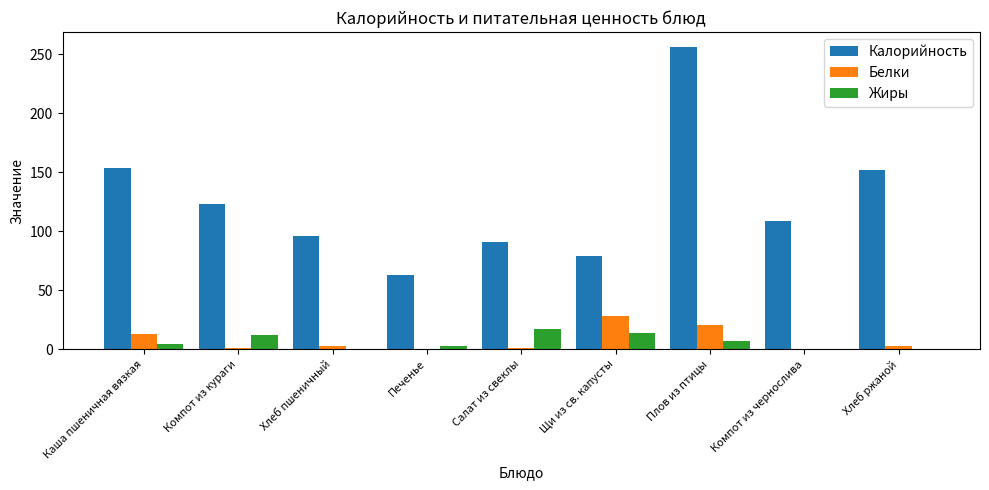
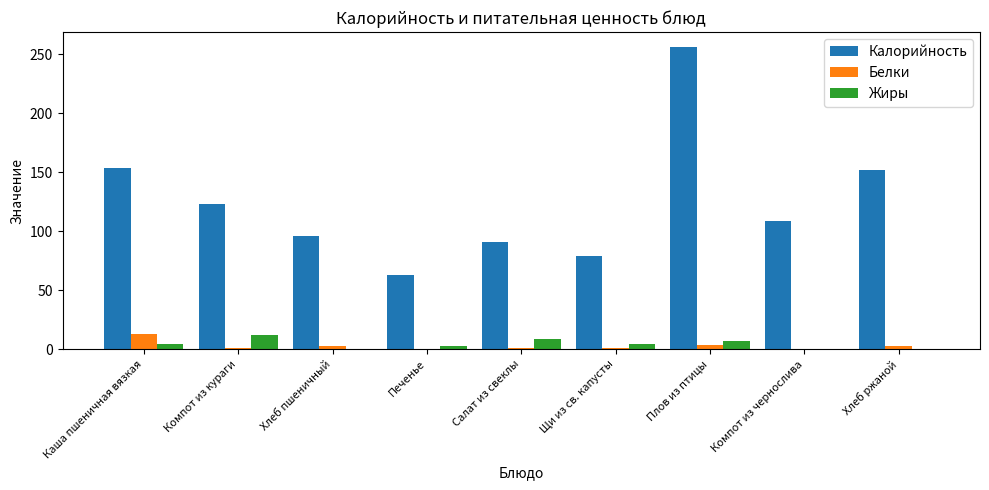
  {
    "Калорийность": {
      "Каша пшеничная вязкая": 154,
      "Компот из кураги": 123,
      "Хлеб пшеничный": 96,
      "Печенье": 63,
      "Салат из свеклы": 91,
      "Щи из св. капусты": 79,
      "Плов из птицы": 256,
      "Компот из чернослива": 109,
      "Хлеб ржаной": 152
    },
    "Белки": {
      "Каша пшеничная вязкая": 13,
      "Хлеб пшеничный": 3,
-     "Щи из св. капусты": 28,
-     "Плов из птицы": 20,
+     "Щи из св. капусты": 1,
+     "Плов из птицы": 4,
      "Хлеб ржаной": 3
    },
    "Жиры": {
      "Каша пшеничная вязкая": 5,
      "Компот из кураги": 12,
      "Печенье": 3,
-     "Салат из свеклы": 17,
-     "Щи из св. капусты": 14,
+     "Салат из свеклы": 9,
+     "Щи из св. капусты": 5,
      "Плов из птицы": 7
    }
  }
